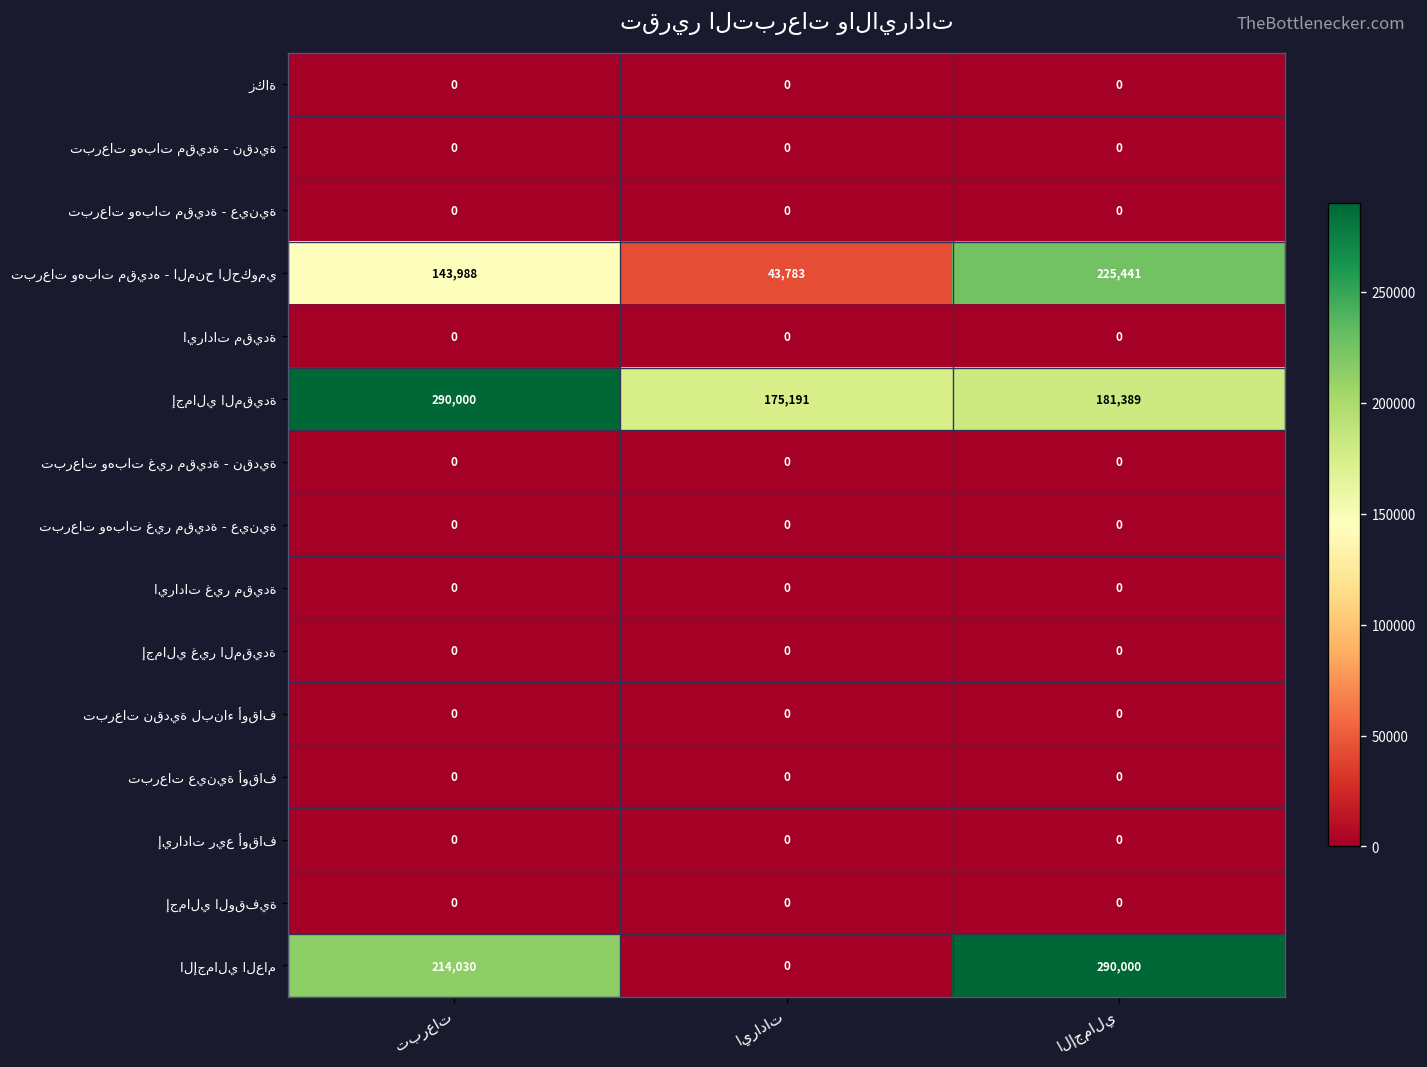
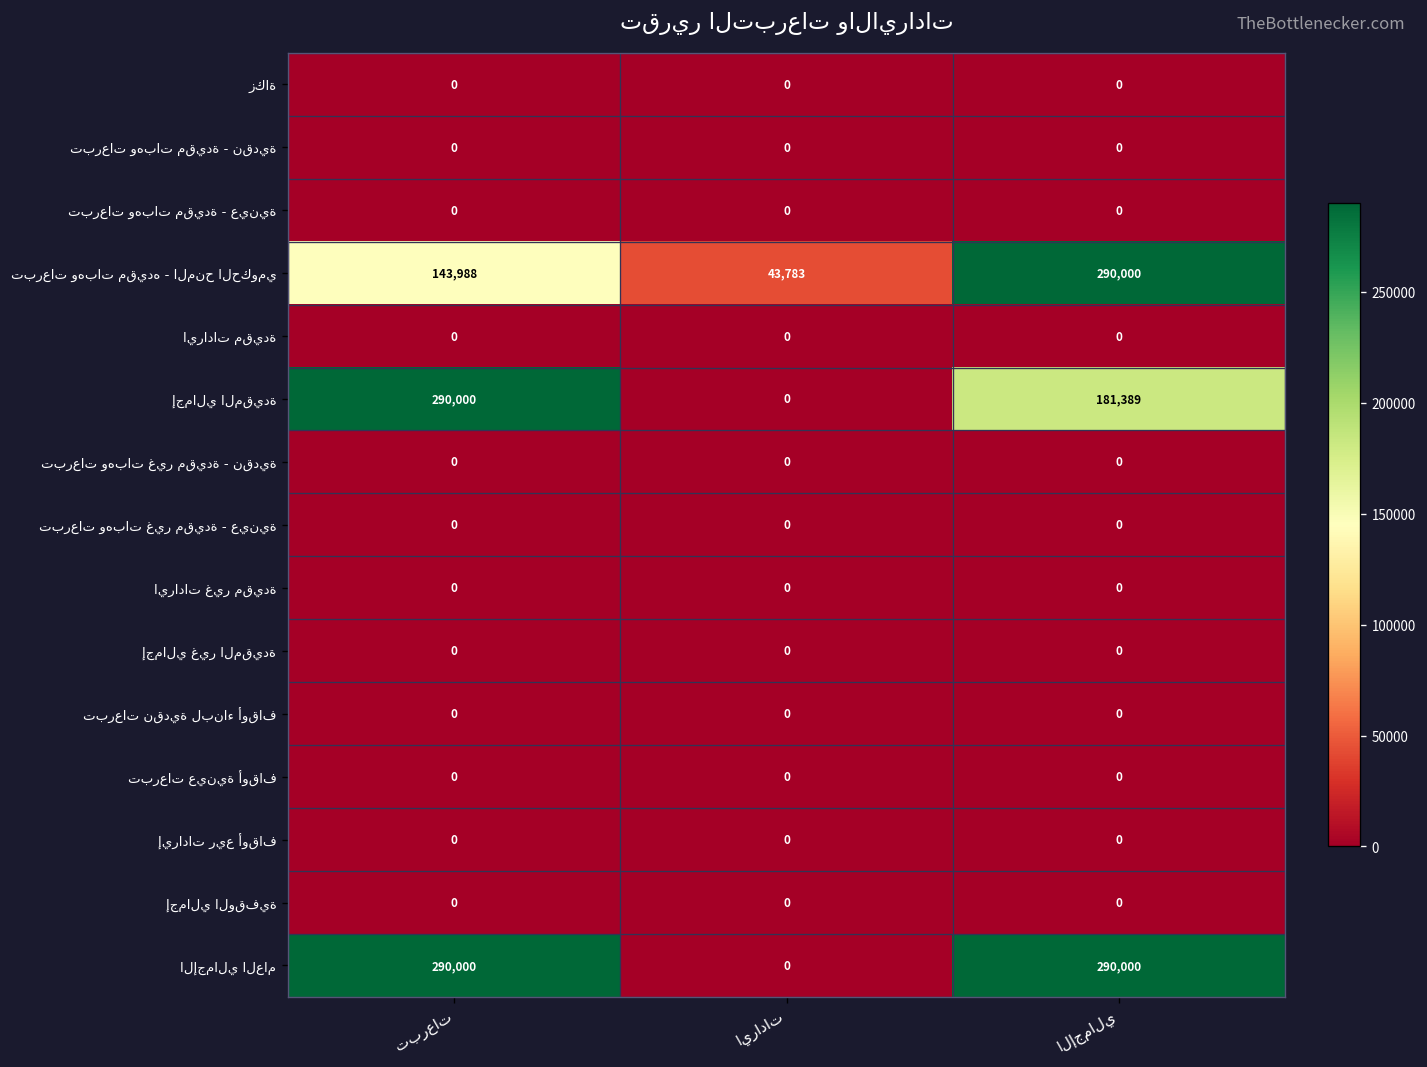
  {
    "زكاة": {
      "تبرعات": "0",
      "ايرادات": "0",
      "الإجمالي": "0"
    },
    "تبرعات وهبات مقيدة - نقدية": {
      "تبرعات": "0",
      "ايرادات": "0",
      "الإجمالي": "0"
    },
    "تبرعات وهبات مقيدة - عينية": {
      "تبرعات": "0",
      "ايرادات": "0",
      "الإجمالي": "0"
    },
    "تبرعات وهبات مقيده - المنح الحكومي": {
      "تبرعات": "143,988",
      "ايرادات": "43,783",
-     "الإجمالي": "225,441"
+     "الإجمالي": "290,000"
    },
    "ايرادات مقيدة": {
      "تبرعات": "0",
      "ايرادات": "0",
      "الإجمالي": "0"
    },
    "إجمالي المقيدة": {
      "تبرعات": "290,000",
-     "ايرادات": "175,191",
+     "ايرادات": "0",
      "الإجمالي": "181,389"
    },
    "تبرعات وهبات غير مقيدة - نقدية": {
      "تبرعات": "0",
      "ايرادات": "0",
      "الإجمالي": "0"
    },
    "تبرعات وهبات غير مقيدة - عينية": {
      "تبرعات": "0",
      "ايرادات": "0",
      "الإجمالي": "0"
    },
    "ايرادات غير مقيدة": {
      "تبرعات": "0",
      "ايرادات": "0",
      "الإجمالي": "0"
    },
    "إجمالي غير المقيدة": {
      "تبرعات": "0",
      "ايرادات": "0",
      "الإجمالي": "0"
    },
    "تبرعات نقدية لبناء أوقاف": {
      "تبرعات": "0",
      "ايرادات": "0",
      "الإجمالي": "0"
    },
    "تبرعات عينية أوقاف": {
      "تبرعات": "0",
      "ايرادات": "0",
      "الإجمالي": "0"
    },
    "إيرادات ريع أوقاف": {
      "تبرعات": "0",
      "ايرادات": "0",
      "الإجمالي": "0"
    },
    "إجمالي الوقفية": {
      "تبرعات": "0",
      "ايرادات": "0",
      "الإجمالي": "0"
    },
    "الإجمالي العام": {
-     "تبرعات": "214,030",
+     "تبرعات": "290,000",
      "ايرادات": "0",
      "الإجمالي": "290,000"
    }
  }
